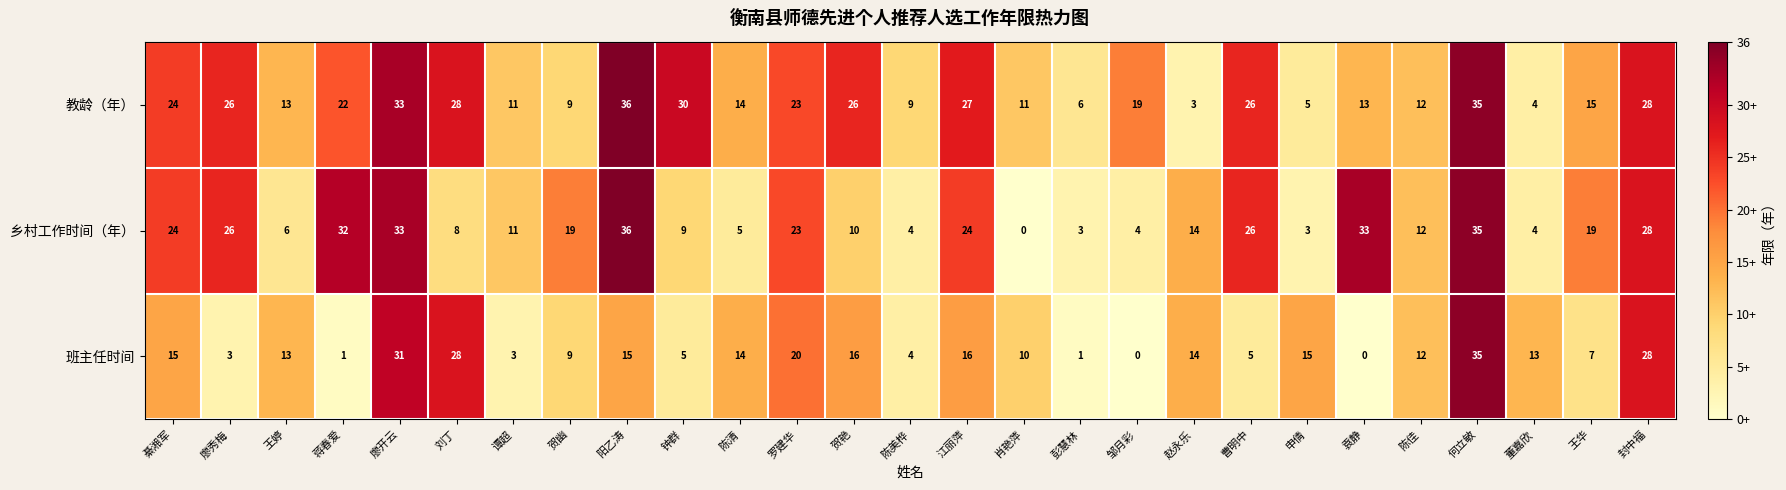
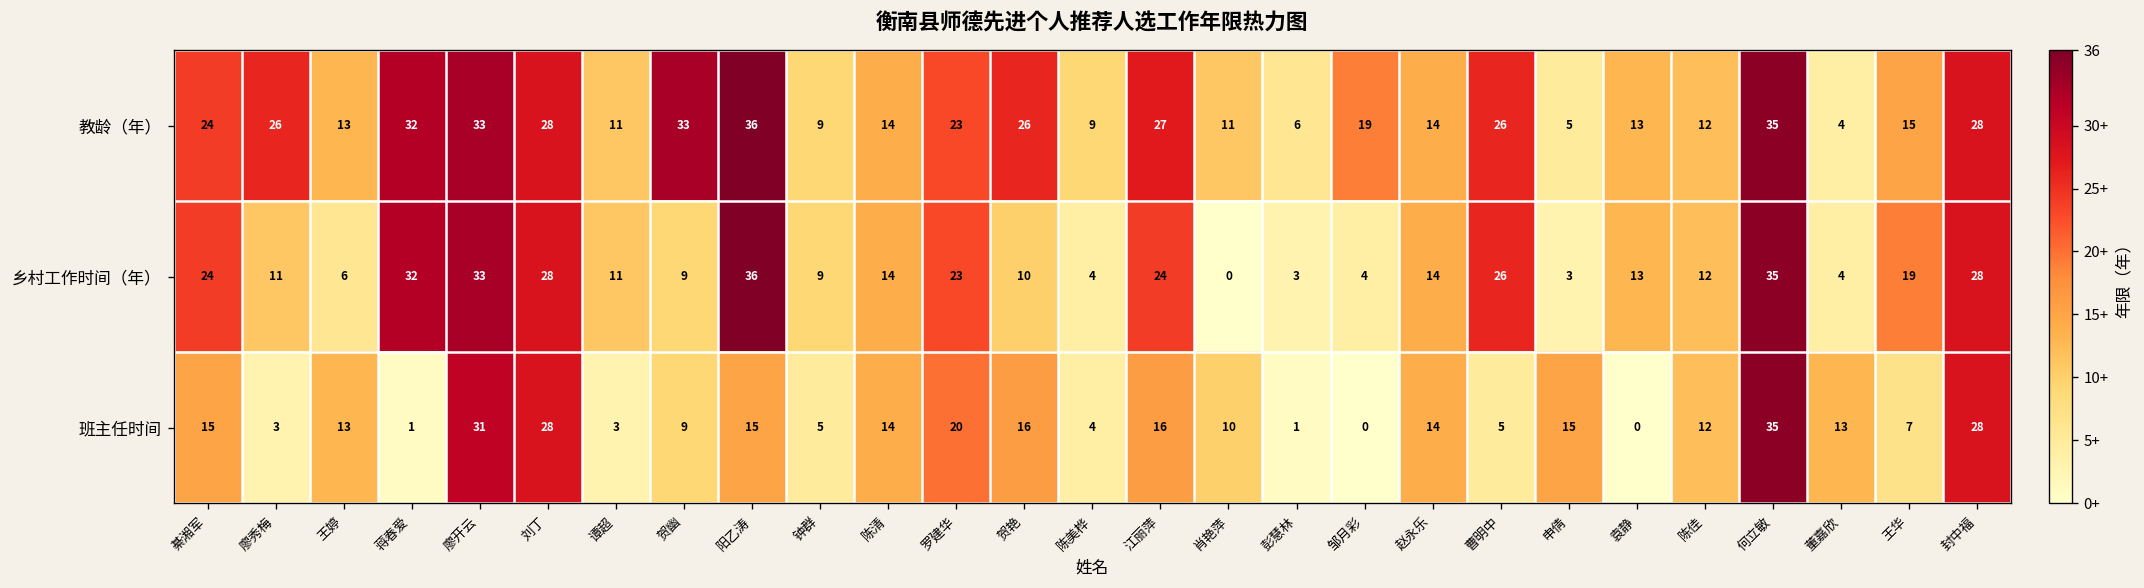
  {
    "教龄（年）": {
      "綦湘军": 24,
      "廖秀梅": 26,
      "王婷": 13,
-     "蒋春爱": 22,
+     "蒋春爱": 32,
      "廖开云": 33,
      "刘丁": 28,
      "谭超": 11,
-     "贺幽": 9,
+     "贺幽": 33,
      "阳乙涛": 36,
-     "钟群": 30,
+     "钟群": 9,
      "陈清": 14,
      "罗建华": 23,
      "贺艳": 26,
      "陈美桦": 9,
      "江丽萍": 27,
      "肖艳萍": 11,
      "彭慧林": 6,
      "邹月彩": 19,
-     "赵永乐": 3,
+     "赵永乐": 14,
      "曹明中": 26,
      "申倩": 5,
      "袁静": 13,
      "陈佳": 12,
      "何立敏": 35,
      "董嘉欣": 4,
      "王华": 15,
      "封中福": 28
    },
    "乡村工作时间（年）": {
      "綦湘军": 24,
-     "廖秀梅": 26,
+     "廖秀梅": 11,
      "王婷": 6,
      "蒋春爱": 32,
      "廖开云": 33,
-     "刘丁": 8,
+     "刘丁": 28,
      "谭超": 11,
-     "贺幽": 19,
+     "贺幽": 9,
      "阳乙涛": 36,
      "钟群": 9,
-     "陈清": 5,
+     "陈清": 14,
      "罗建华": 23,
      "贺艳": 10,
      "陈美桦": 4,
      "江丽萍": 24,
      "肖艳萍": 0,
      "彭慧林": 3,
      "邹月彩": 4,
      "赵永乐": 14,
      "曹明中": 26,
      "申倩": 3,
-     "袁静": 33,
+     "袁静": 13,
      "陈佳": 12,
      "何立敏": 35,
      "董嘉欣": 4,
      "王华": 19,
      "封中福": 28
    },
    "班主任时间": {
      "綦湘军": 15,
      "廖秀梅": 3,
      "王婷": 13,
      "蒋春爱": 1,
      "廖开云": 31,
      "刘丁": 28,
      "谭超": 3,
      "贺幽": 9,
      "阳乙涛": 15,
      "钟群": 5,
      "陈清": 14,
      "罗建华": 20,
      "贺艳": 16,
      "陈美桦": 4,
      "江丽萍": 16,
      "肖艳萍": 10,
      "彭慧林": 1,
      "邹月彩": 0,
      "赵永乐": 14,
      "曹明中": 5,
      "申倩": 15,
      "袁静": 0,
      "陈佳": 12,
      "何立敏": 35,
      "董嘉欣": 13,
      "王华": 7,
      "封中福": 28
    }
  }
